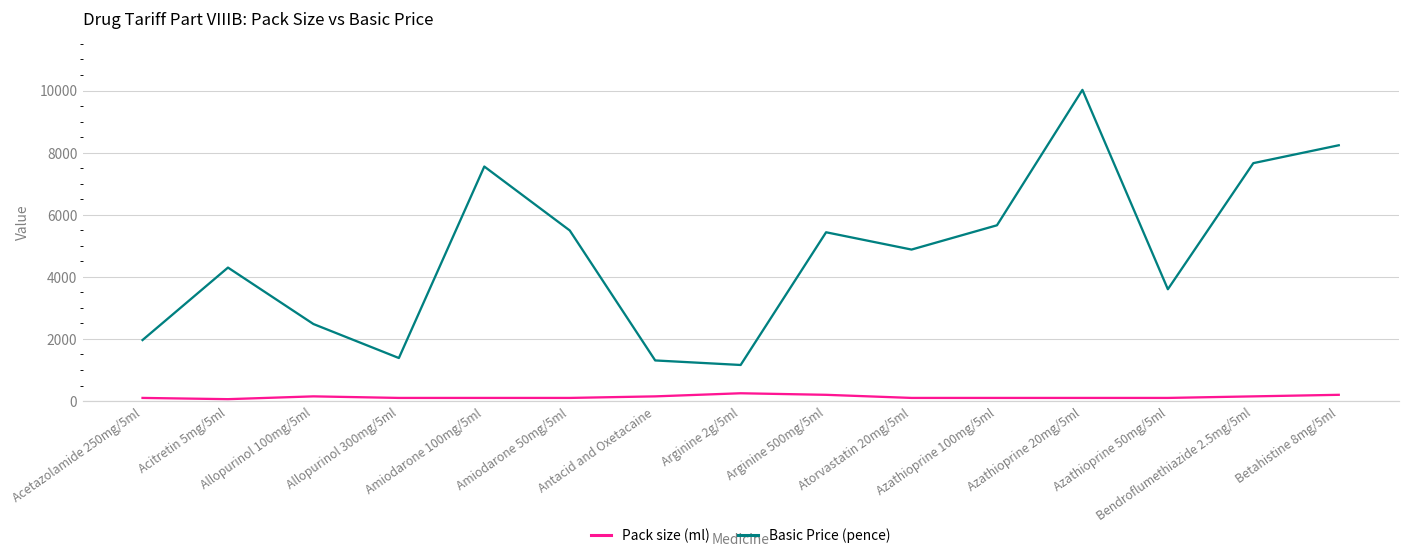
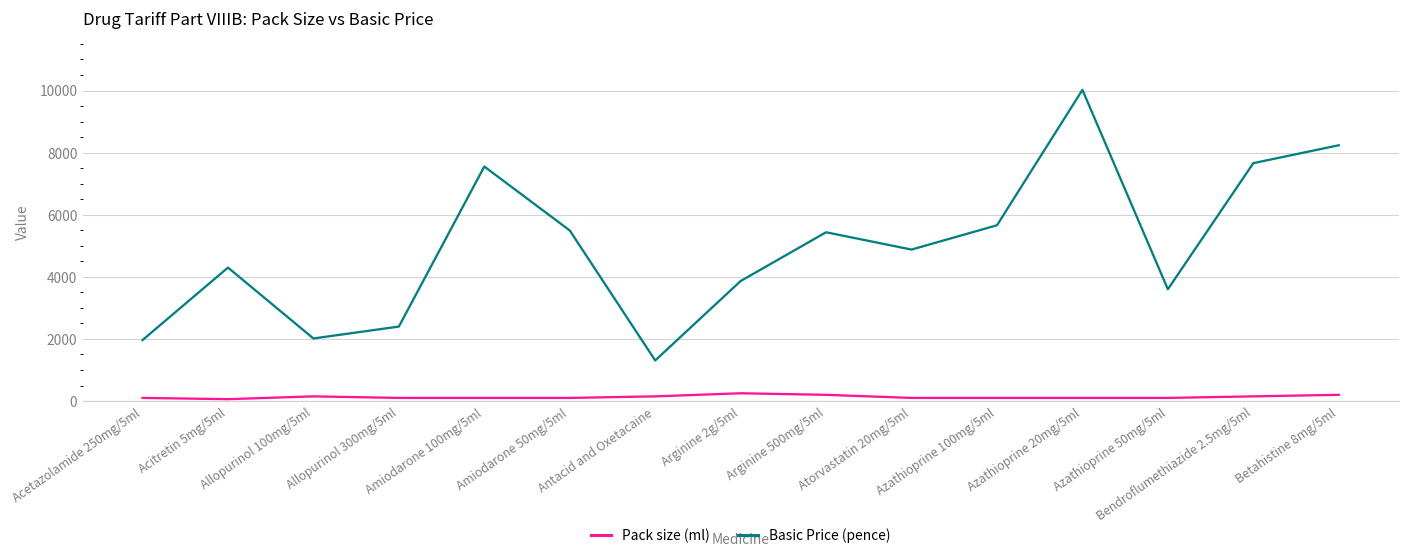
  {
    "Pack size (ml)": {
      "Acetazolamide 250mg/5ml": 100,
      "Acitretin 5mg/5ml": 100,
      "Allopurinol 100mg/5ml": 200,
      "Allopurinol 300mg/5ml": 100,
      "Amiodarone 100mg/5ml": 100,
      "Amiodarone 50mg/5ml": 100,
      "Antacid and Oxetacaine": 200,
      "Arginine 2g/5ml": 300,
      "Arginine 500mg/5ml": 200,
      "Atorvastatin 20mg/5ml": 100,
      "Azathioprine 100mg/5ml": 100,
      "Azathioprine 20mg/5ml": 100,
      "Azathioprine 50mg/5ml": 100,
      "Bendroflumethiazide 2.5mg/5ml": 200,
      "Betahistine 8mg/5ml": 200
    },
    "Basic Price (pence)": {
      "Acetazolamide 250mg/5ml": 2000,
      "Acitretin 5mg/5ml": 4300,
-     "Allopurinol 100mg/5ml": 2500,
-     "Allopurinol 300mg/5ml": 1400,
+     "Allopurinol 100mg/5ml": 2000,
+     "Allopurinol 300mg/5ml": 2400,
      "Amiodarone 100mg/5ml": 7600,
      "Amiodarone 50mg/5ml": 5500,
      "Antacid and Oxetacaine": 1300,
-     "Arginine 2g/5ml": 1200,
+     "Arginine 2g/5ml": 3900,
      "Arginine 500mg/5ml": 5400,
      "Atorvastatin 20mg/5ml": 4900,
      "Azathioprine 100mg/5ml": 5700,
      "Azathioprine 20mg/5ml": 10000,
      "Azathioprine 50mg/5ml": 3600,
      "Bendroflumethiazide 2.5mg/5ml": 7700,
      "Betahistine 8mg/5ml": 8200
    }
  }
